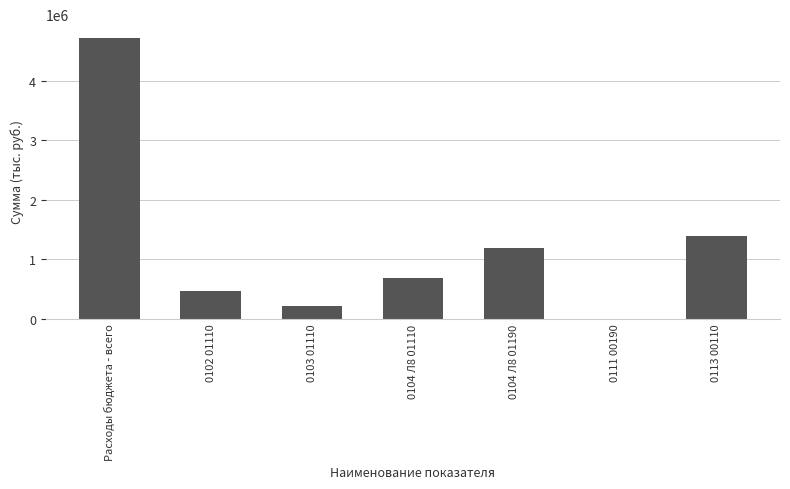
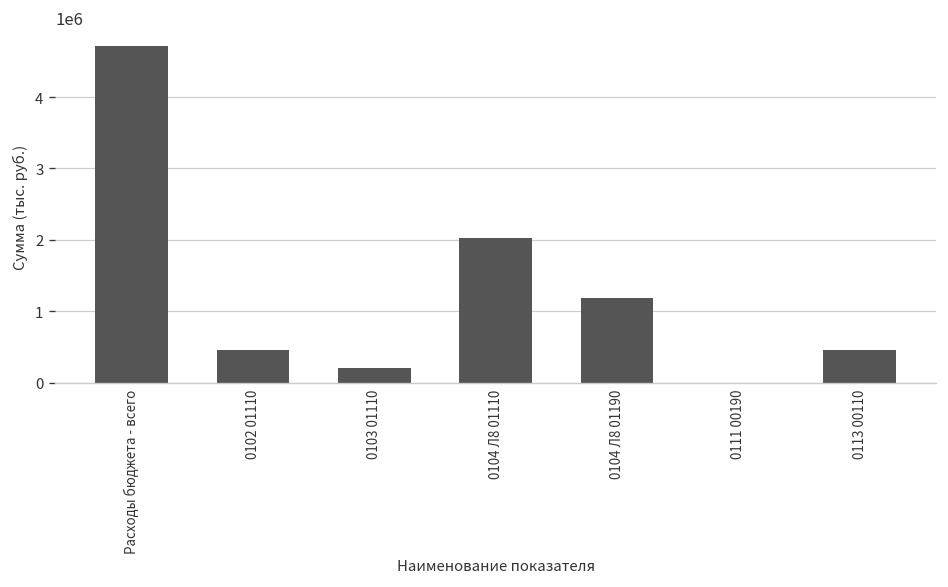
  {
    "Расходы бюджета - всего": 4700000,
    "0102 01110": 500000,
    "0103 01110": 200000,
-   "0104 Л8 01110": 700000,
+   "0104 Л8 01110": 2000000,
    "0104 Л8 01190": 1200000,
    "0111 00190": 0,
-   "0113 00110": 1400000
+   "0113 00110": 500000
  }
